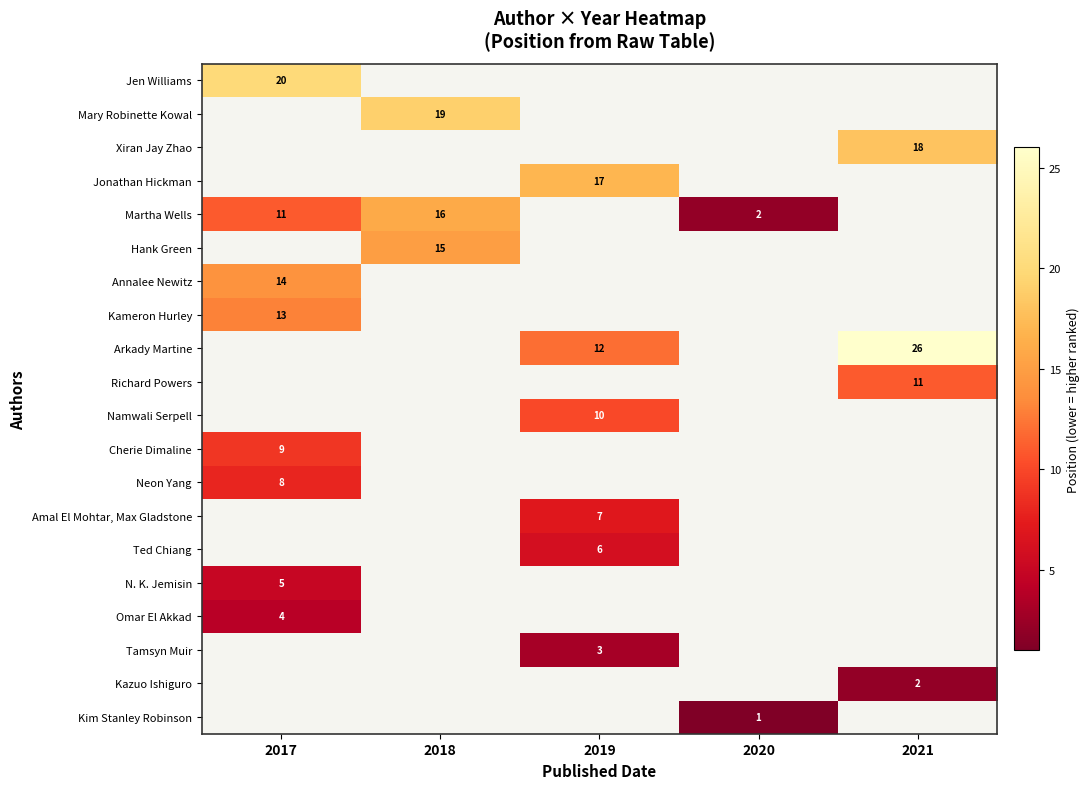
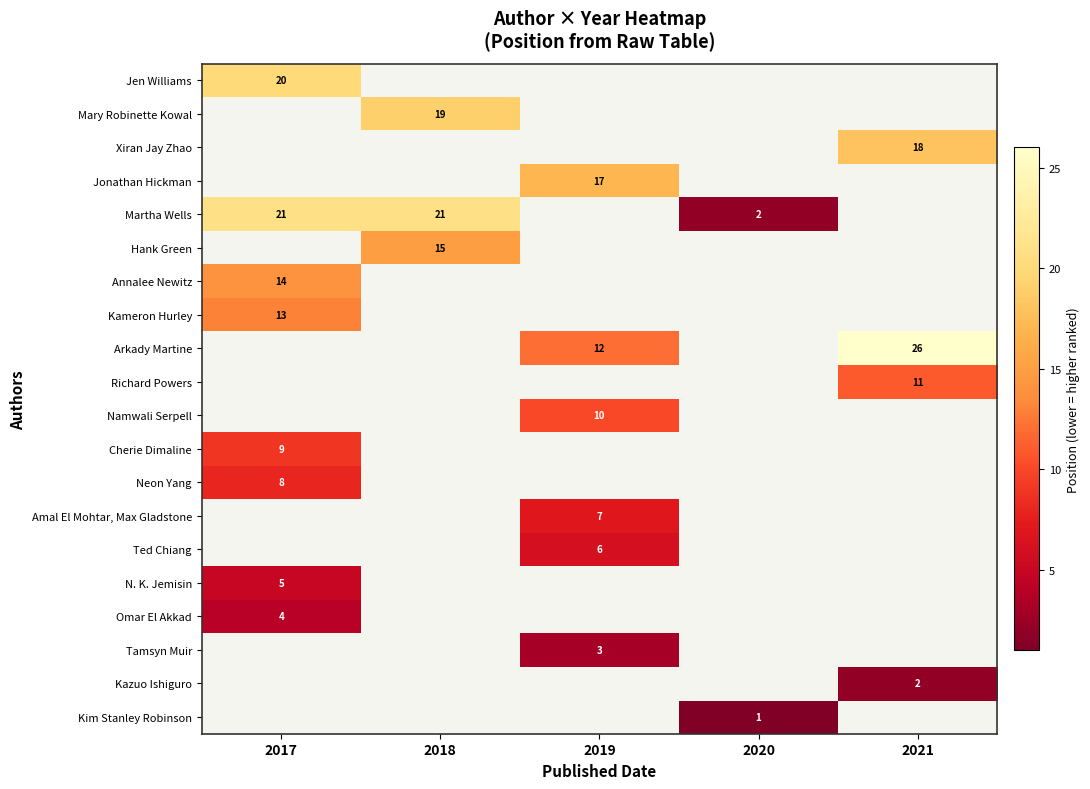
  {
    "Jen Williams": {
      "2017": 20
    },
    "Mary Robinette Kowal": {
      "2018": 19
    },
    "Xiran Jay Zhao": {
      "2021": 18
    },
    "Jonathan Hickman": {
      "2019": 17
    },
    "Martha Wells": {
-     "2017": 11,
-     "2018": 16,
+     "2017": 21,
+     "2018": 21,
      "2020": 2
    },
    "Hank Green": {
      "2018": 15
    },
    "Annalee Newitz": {
      "2017": 14
    },
    "Kameron Hurley": {
      "2017": 13
    },
    "Arkady Martine": {
      "2019": 12,
      "2021": 26
    },
    "Richard Powers": {
      "2021": 11
    },
    "Namwali Serpell": {
      "2019": 10
    },
    "Cherie Dimaline": {
      "2017": 9
    },
    "Neon Yang": {
      "2017": 8
    },
    "Amal El Mohtar, Max Gladstone": {
      "2019": 7
    },
    "Ted Chiang": {
      "2019": 6
    },
    "N. K. Jemisin": {
      "2017": 5
    },
    "Omar El Akkad": {
      "2017": 4
    },
    "Tamsyn Muir": {
      "2019": 3
    },
    "Kazuo Ishiguro": {
      "2021": 2
    },
    "Kim Stanley Robinson": {
      "2020": 1
    }
  }
